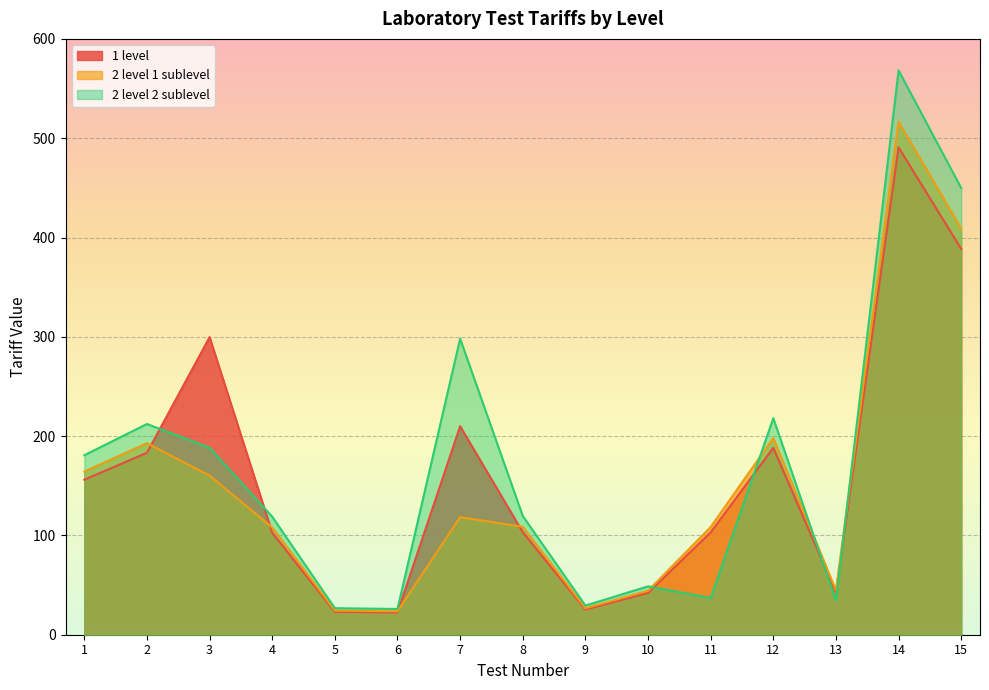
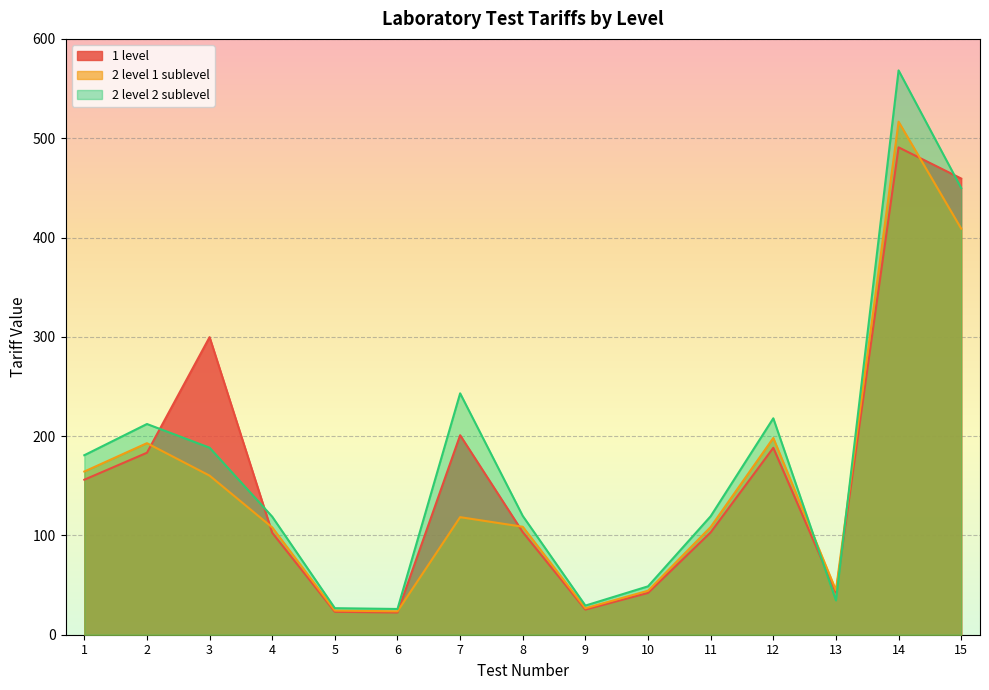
  {
    "1 level": {
      "1": 160,
      "2": 180,
      "3": 300,
      "4": 100,
-     "7": 210,
+     "7": 200,
      "8": 100,
      "11": 100,
      "12": 190,
      "14": 490,
-     "15": 390
+     "15": 460
    },
    "2 level 1 sublevel": {
      "1": 160,
      "2": 190,
      "3": 160,
      "4": 110,
      "7": 120,
      "8": 110,
      "11": 110,
      "12": 200,
      "14": 520,
      "15": 410
    },
    "2 level 2 sublevel": {
      "1": 180,
      "2": 210,
      "3": 190,
      "4": 120,
-     "7": 300,
+     "7": 240,
      "8": 120,
      "9": 30,
      "10": 50,
-     "11": 40,
+     "11": 120,
      "12": 220,
      "13": 30,
      "14": 570,
      "15": 450
    }
  }
